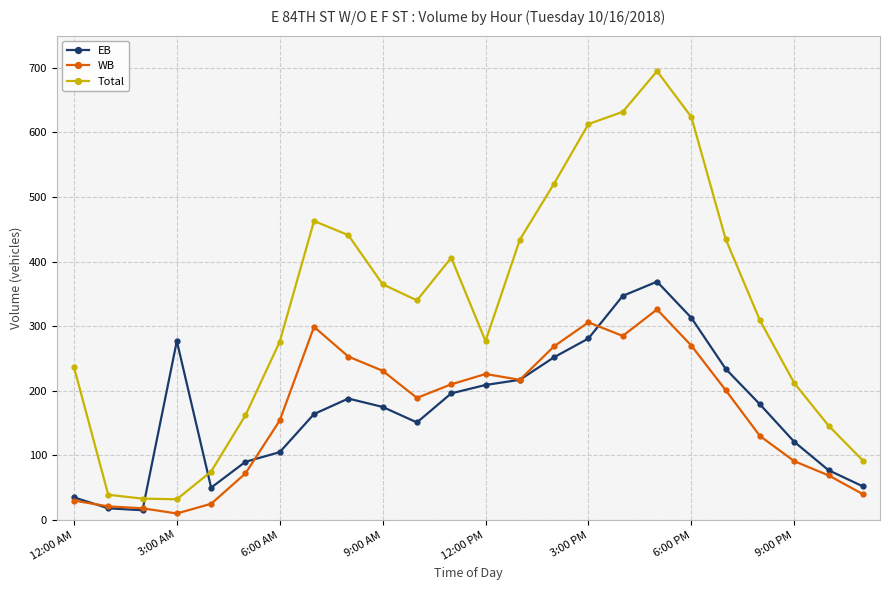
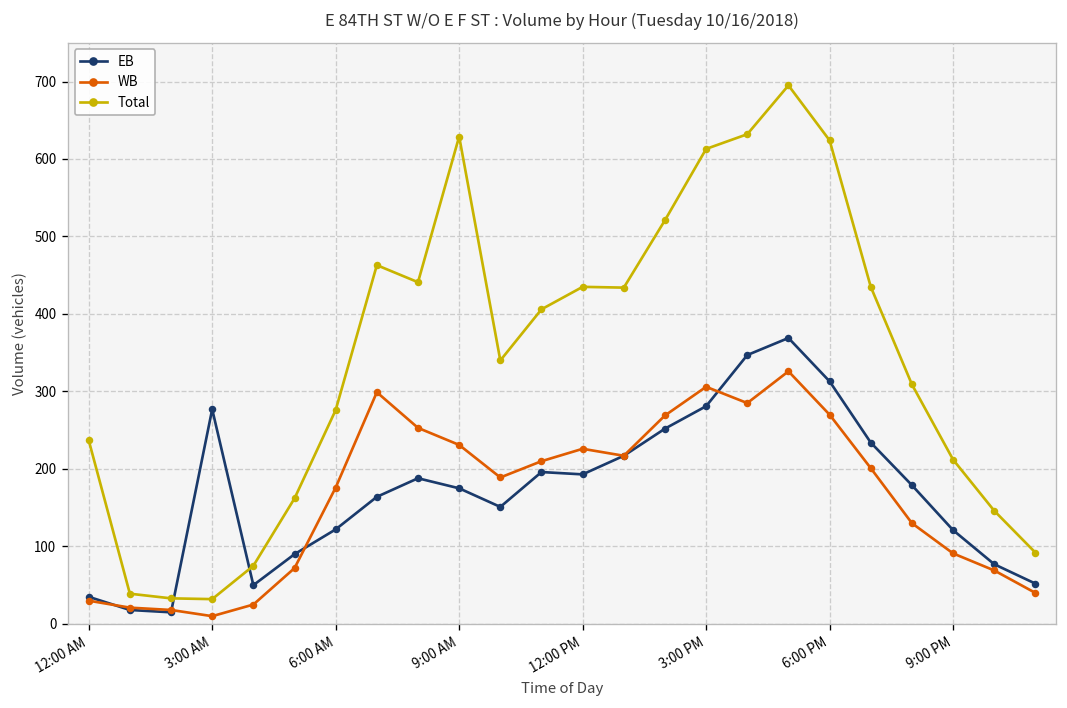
  {
    "EB": {
      "12:00 AM": 40,
      "3:00 AM": 280,
-     "6:00 AM": 110,
+     "6:00 AM": 120,
      "9:00 AM": 180,
-     "12:00 PM": 210,
+     "12:00 PM": 190,
      "3:00 PM": 280,
      "6:00 PM": 310,
      "9:00 PM": 120
    },
    "WB": {
      "12:00 AM": 30,
      "3:00 AM": 10,
-     "6:00 AM": 150,
+     "6:00 AM": 180,
      "9:00 AM": 230,
      "12:00 PM": 230,
      "3:00 PM": 310,
      "6:00 PM": 270,
      "9:00 PM": 90
    },
    "Total": {
      "12:00 AM": 240,
      "3:00 AM": 30,
      "6:00 AM": 280,
-     "9:00 AM": 370,
-     "12:00 PM": 280,
+     "9:00 AM": 630,
+     "12:00 PM": 440,
      "3:00 PM": 610,
      "6:00 PM": 620,
      "9:00 PM": 210
    }
  }
